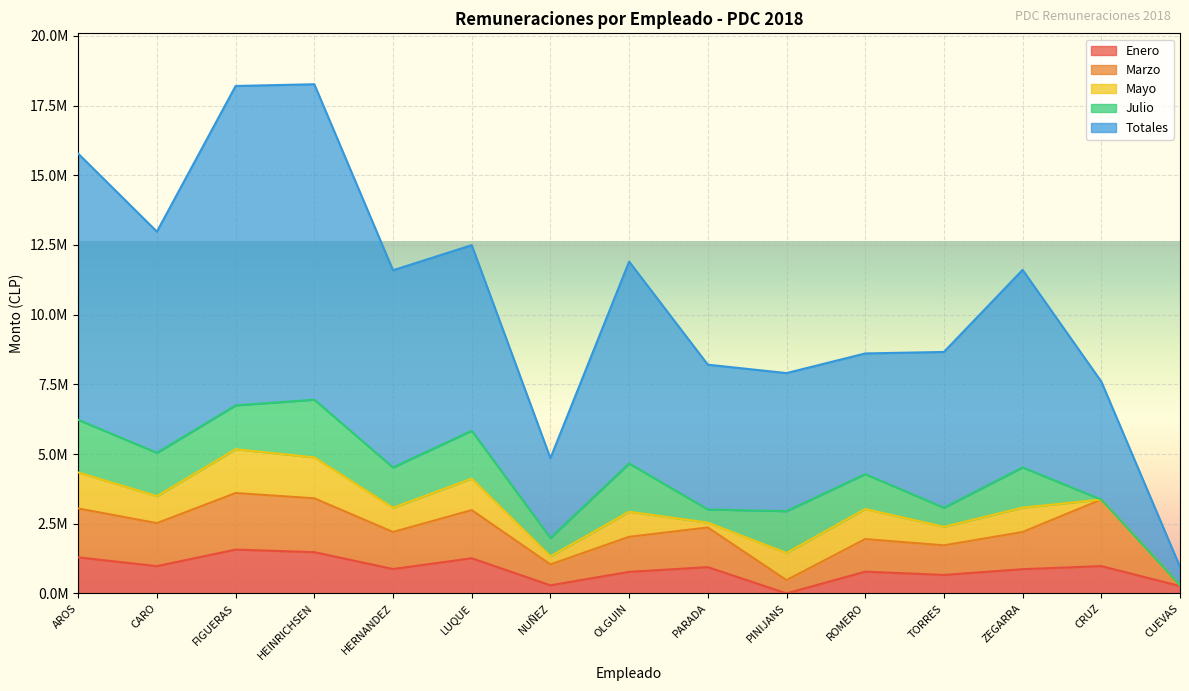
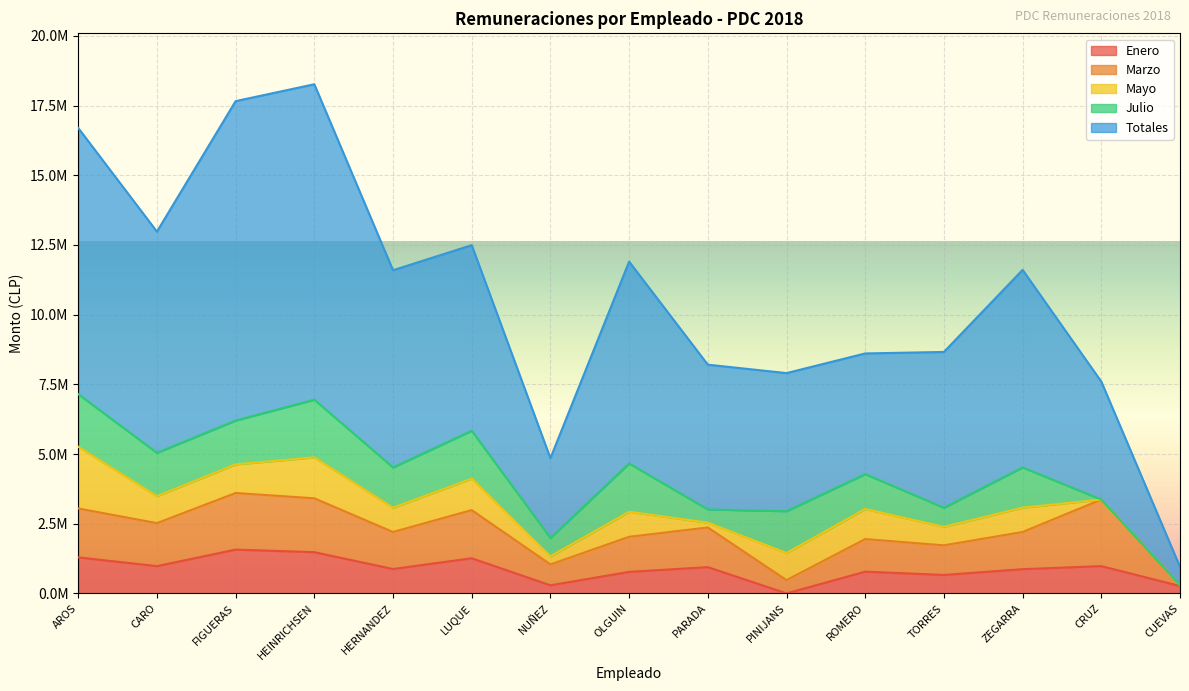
  {
    "Mayo": {
-     "AROS": 1300000,
+     "AROS": 2200000,
      "CARO": 1000000,
-     "FIGUERAS": 1600000,
+     "FIGUERAS": 1000000,
      "HEINRICHSEN": 1500000,
      "HERNANDEZ": 900000,
      "LUQUE": 1100000,
      "NUÑEZ": 300000,
      "OLGUIN": 900000,
      "PARADA": 200000,
      "PINIJANS": 1000000,
      "ROMERO": 1100000,
      "TORRES": 700000,
      "ZEGARRA": 900000
    },
    "Julio": {
      "AROS": 1900000,
      "CARO": 1600000,
      "FIGUERAS": 1600000,
      "HEINRICHSEN": 2100000,
      "HERNANDEZ": 1400000,
      "LUQUE": 1700000,
      "NUÑEZ": 700000,
      "OLGUIN": 1700000,
      "PARADA": 500000,
      "PINIJANS": 1500000,
      "ROMERO": 1300000,
      "TORRES": 700000,
      "ZEGARRA": 1400000
    },
    "Totales": {
      "AROS": 9500000,
      "CARO": 7900000,
      "FIGUERAS": 11500000,
      "HEINRICHSEN": 11300000,
      "HERNANDEZ": 7100000,
      "LUQUE": 6700000,
      "NUÑEZ": 2900000,
      "OLGUIN": 7200000,
      "PARADA": 5200000,
      "PINIJANS": 5000000,
      "ROMERO": 4300000,
      "TORRES": 5600000,
      "ZEGARRA": 7100000,
      "CRUZ": 4200000,
      "CUEVAS": 700000
    }
  }
